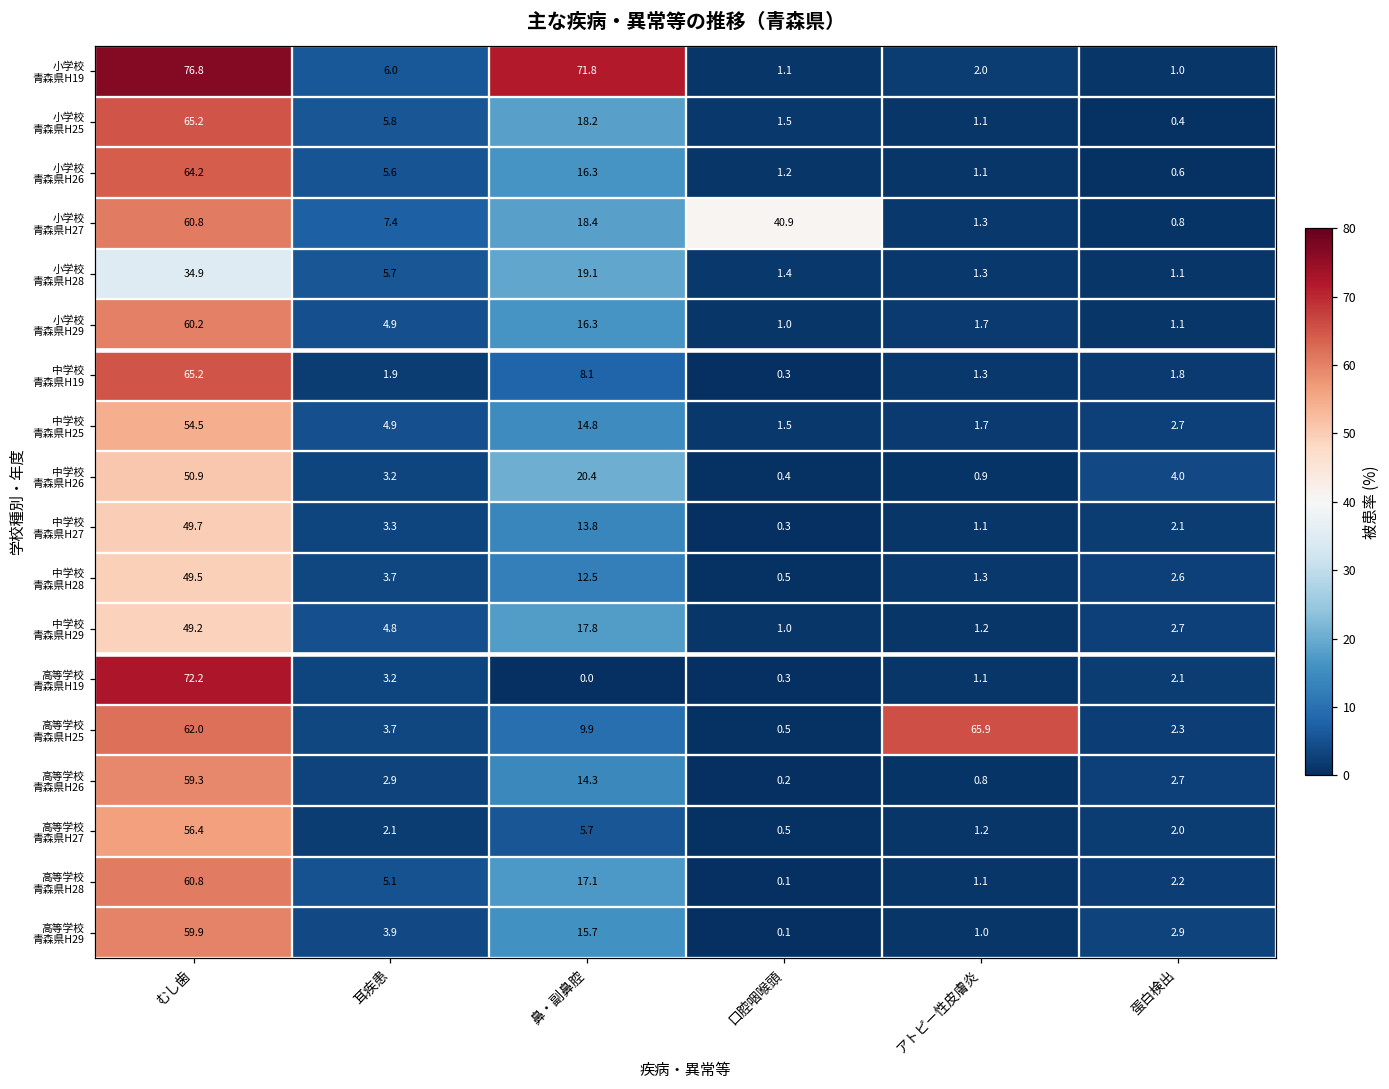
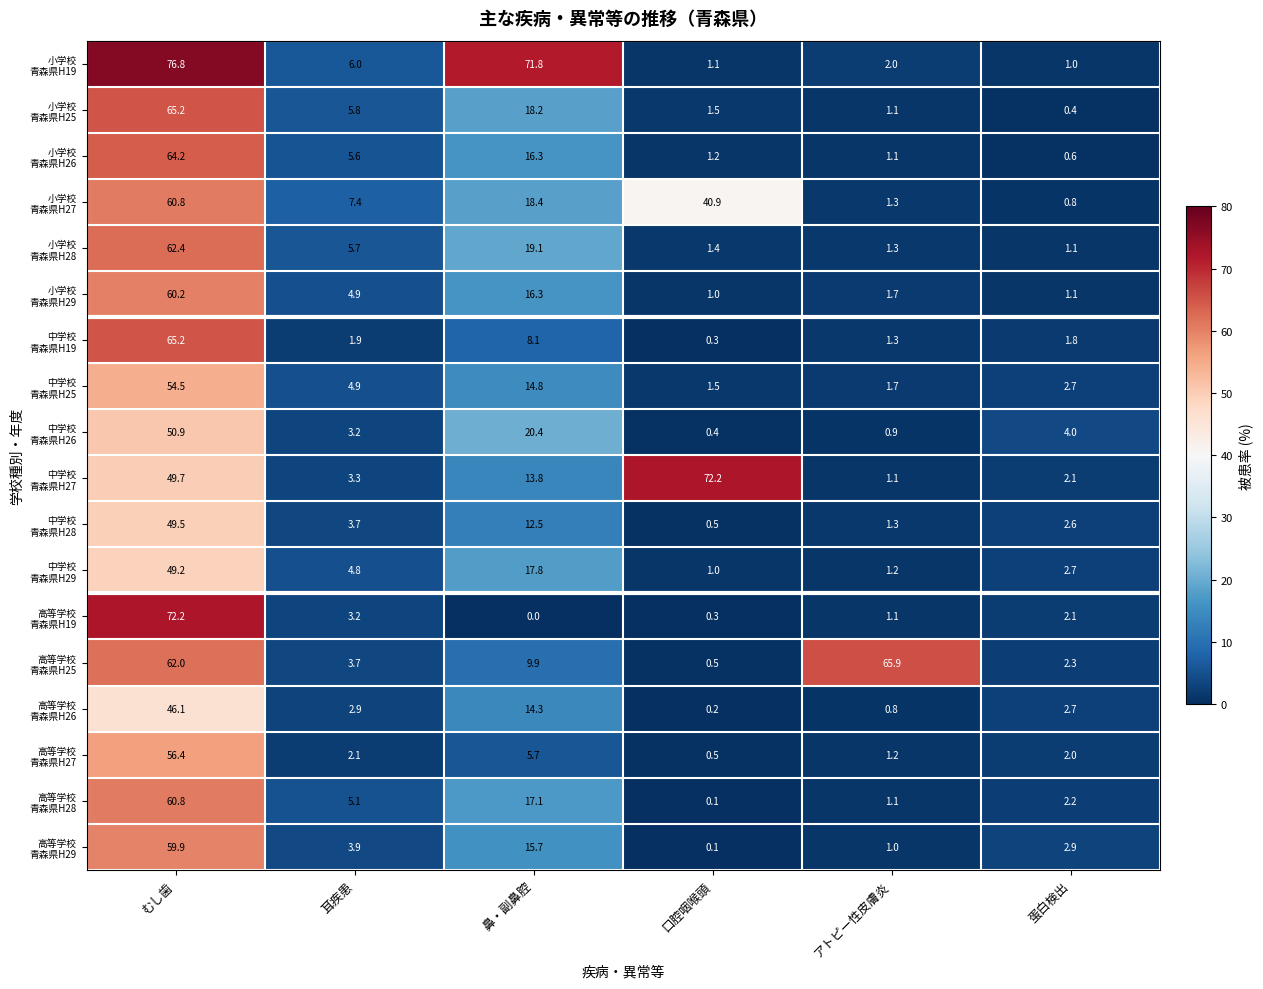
  {
    "小学校 青森県H19": {
      "むし歯": 76.8,
      "耳疾患": 6.0,
      "鼻・副鼻腔": 71.8,
      "口腔咽喉頭": 1.1,
      "アトピー性皮膚炎": 2.0,
      "蛋白検出": 1.0
    },
    "小学校 青森県H25": {
      "むし歯": 65.2,
      "耳疾患": 5.8,
      "鼻・副鼻腔": 18.2,
      "口腔咽喉頭": 1.5,
      "アトピー性皮膚炎": 1.1,
      "蛋白検出": 0.4
    },
    "小学校 青森県H26": {
      "むし歯": 64.2,
      "耳疾患": 5.6,
      "鼻・副鼻腔": 16.3,
      "口腔咽喉頭": 1.2,
      "アトピー性皮膚炎": 1.1,
      "蛋白検出": 0.6
    },
    "小学校 青森県H27": {
      "むし歯": 60.8,
      "耳疾患": 7.4,
      "鼻・副鼻腔": 18.4,
      "口腔咽喉頭": 40.9,
      "アトピー性皮膚炎": 1.3,
      "蛋白検出": 0.8
    },
    "小学校 青森県H28": {
-     "むし歯": 34.9,
+     "むし歯": 62.4,
      "耳疾患": 5.7,
      "鼻・副鼻腔": 19.1,
      "口腔咽喉頭": 1.4,
      "アトピー性皮膚炎": 1.3,
      "蛋白検出": 1.1
    },
    "小学校 青森県H29": {
      "むし歯": 60.2,
      "耳疾患": 4.9,
      "鼻・副鼻腔": 16.3,
      "口腔咽喉頭": 1.0,
      "アトピー性皮膚炎": 1.7,
      "蛋白検出": 1.1
    },
    "中学校 青森県H19": {
      "むし歯": 65.2,
      "耳疾患": 1.9,
      "鼻・副鼻腔": 8.1,
      "口腔咽喉頭": 0.3,
      "アトピー性皮膚炎": 1.3,
      "蛋白検出": 1.8
    },
    "中学校 青森県H25": {
      "むし歯": 54.5,
      "耳疾患": 4.9,
      "鼻・副鼻腔": 14.8,
      "口腔咽喉頭": 1.5,
      "アトピー性皮膚炎": 1.7,
      "蛋白検出": 2.7
    },
    "中学校 青森県H26": {
      "むし歯": 50.9,
      "耳疾患": 3.2,
      "鼻・副鼻腔": 20.4,
      "口腔咽喉頭": 0.4,
      "アトピー性皮膚炎": 0.9,
      "蛋白検出": 4.0
    },
    "中学校 青森県H27": {
      "むし歯": 49.7,
      "耳疾患": 3.3,
      "鼻・副鼻腔": 13.8,
-     "口腔咽喉頭": 0.3,
+     "口腔咽喉頭": 72.2,
      "アトピー性皮膚炎": 1.1,
      "蛋白検出": 2.1
    },
    "中学校 青森県H28": {
      "むし歯": 49.5,
      "耳疾患": 3.7,
      "鼻・副鼻腔": 12.5,
      "口腔咽喉頭": 0.5,
      "アトピー性皮膚炎": 1.3,
      "蛋白検出": 2.6
    },
    "中学校 青森県H29": {
      "むし歯": 49.2,
      "耳疾患": 4.8,
      "鼻・副鼻腔": 17.8,
      "口腔咽喉頭": 1.0,
      "アトピー性皮膚炎": 1.2,
      "蛋白検出": 2.7
    },
    "高等学校 青森県H19": {
      "むし歯": 72.2,
      "耳疾患": 3.2,
      "鼻・副鼻腔": 0.0,
      "口腔咽喉頭": 0.3,
      "アトピー性皮膚炎": 1.1,
      "蛋白検出": 2.1
    },
    "高等学校 青森県H25": {
      "むし歯": 62.0,
      "耳疾患": 3.7,
      "鼻・副鼻腔": 9.9,
      "口腔咽喉頭": 0.5,
      "アトピー性皮膚炎": 65.9,
      "蛋白検出": 2.3
    },
    "高等学校 青森県H26": {
-     "むし歯": 59.3,
+     "むし歯": 46.1,
      "耳疾患": 2.9,
      "鼻・副鼻腔": 14.3,
      "口腔咽喉頭": 0.2,
      "アトピー性皮膚炎": 0.8,
      "蛋白検出": 2.7
    },
    "高等学校 青森県H27": {
      "むし歯": 56.4,
      "耳疾患": 2.1,
      "鼻・副鼻腔": 5.7,
      "口腔咽喉頭": 0.5,
      "アトピー性皮膚炎": 1.2,
      "蛋白検出": 2.0
    },
    "高等学校 青森県H28": {
      "むし歯": 60.8,
      "耳疾患": 5.1,
      "鼻・副鼻腔": 17.1,
      "口腔咽喉頭": 0.1,
      "アトピー性皮膚炎": 1.1,
      "蛋白検出": 2.2
    },
    "高等学校 青森県H29": {
      "むし歯": 59.9,
      "耳疾患": 3.9,
      "鼻・副鼻腔": 15.7,
      "口腔咽喉頭": 0.1,
      "アトピー性皮膚炎": 1.0,
      "蛋白検出": 2.9
    }
  }
